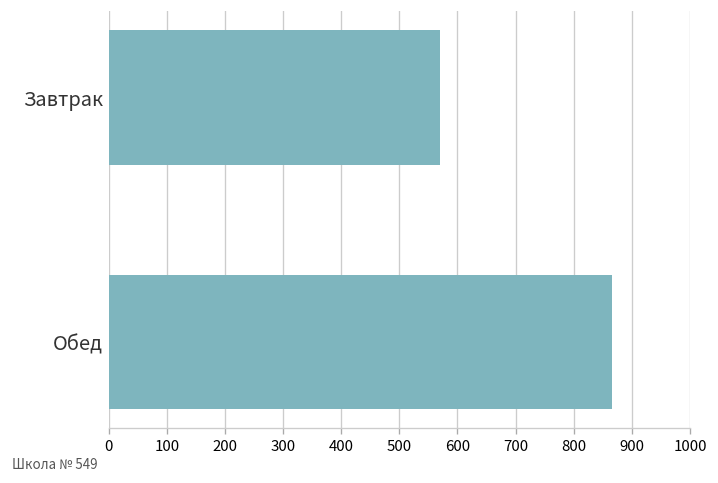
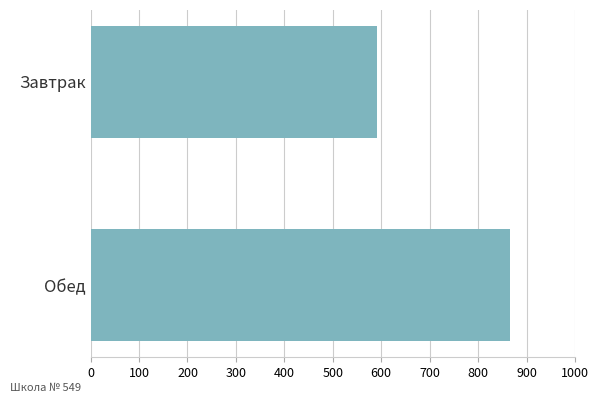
  {
-   "Завтрак": 570,
+   "Завтрак": 590,
    "Обед": 870
  }
